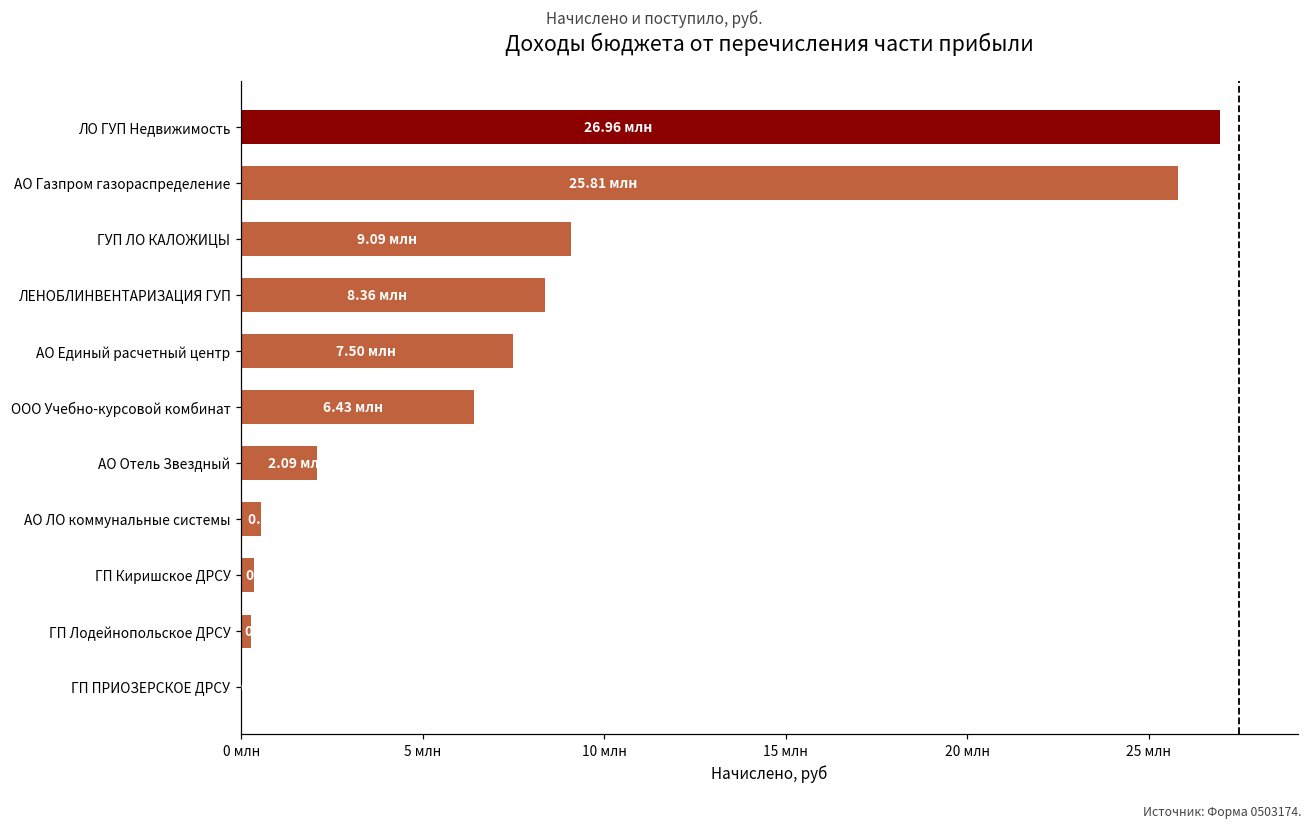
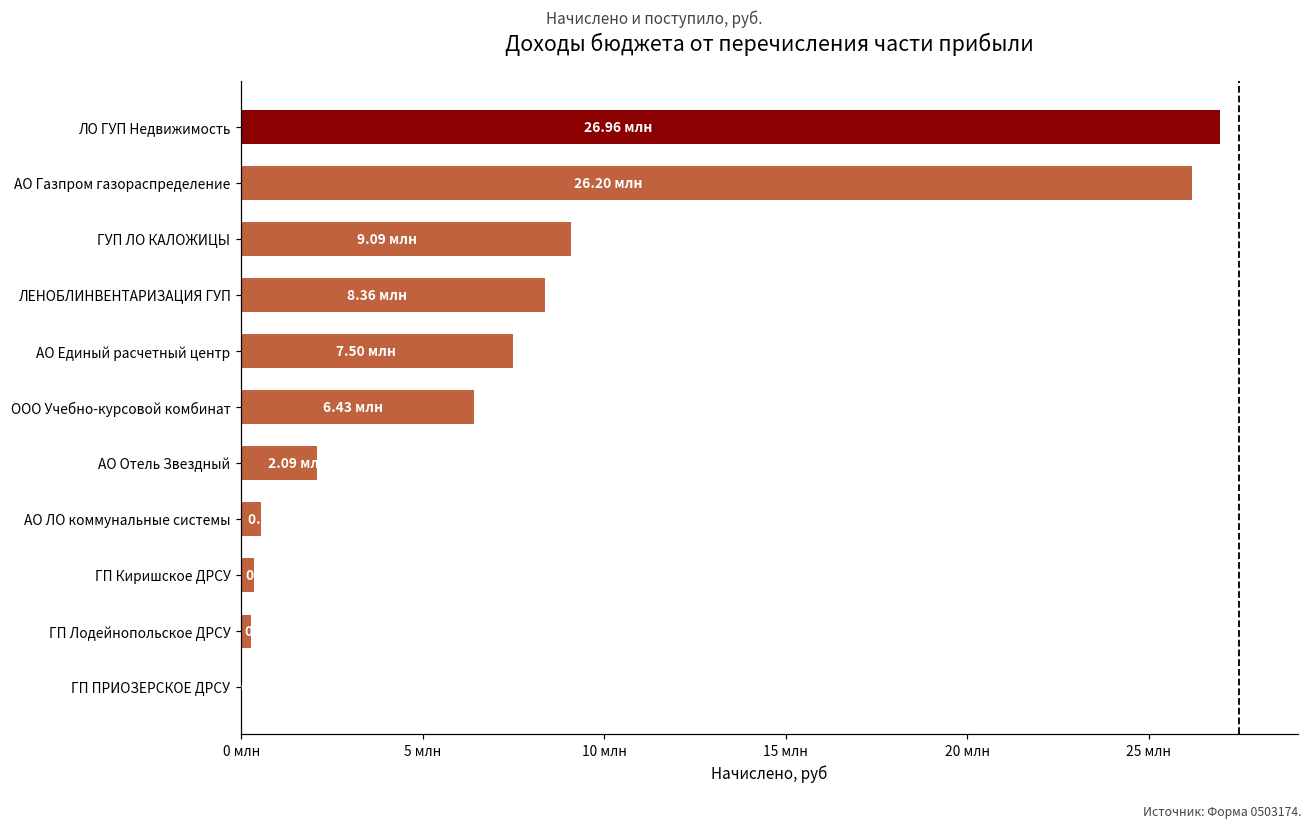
  {
-   "АО Газпром газораспределение": 25.81
+   "АО Газпром газораспределение": 26.20
  }
